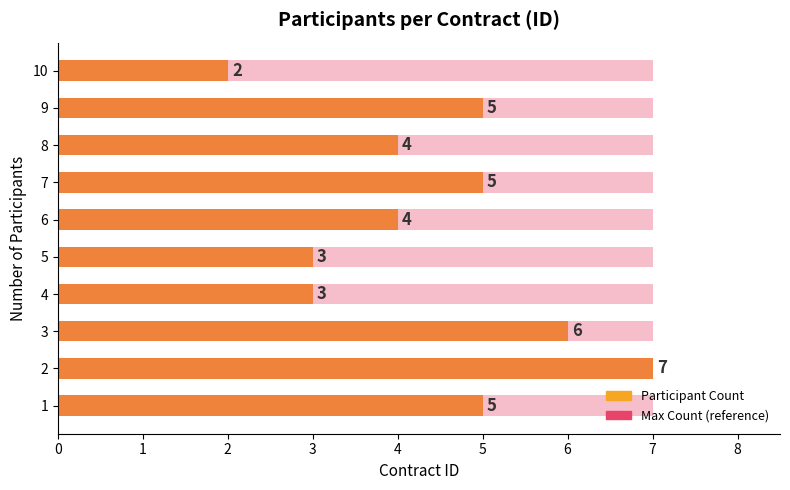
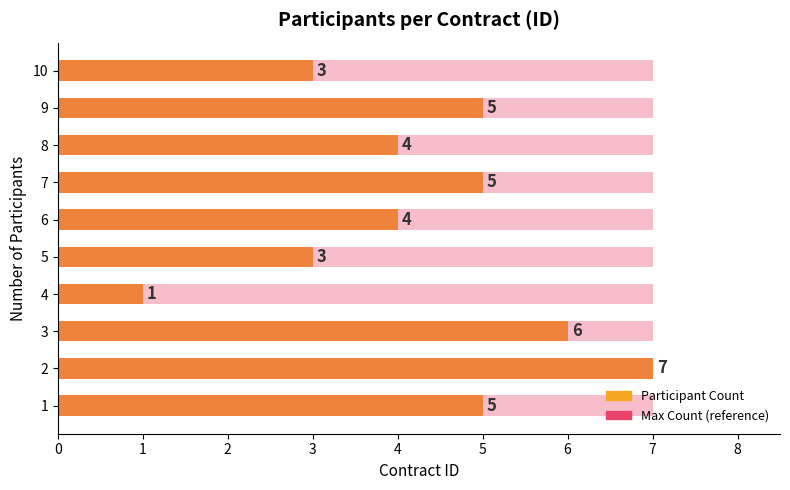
  {
    "Participant Count": {
-     "10": 2,
-     "4": 3,
+     "10": 3,
+     "4": 1,
      "2": 7
    },
    "Max Count (reference)": {
      "2": 7
    }
  }
